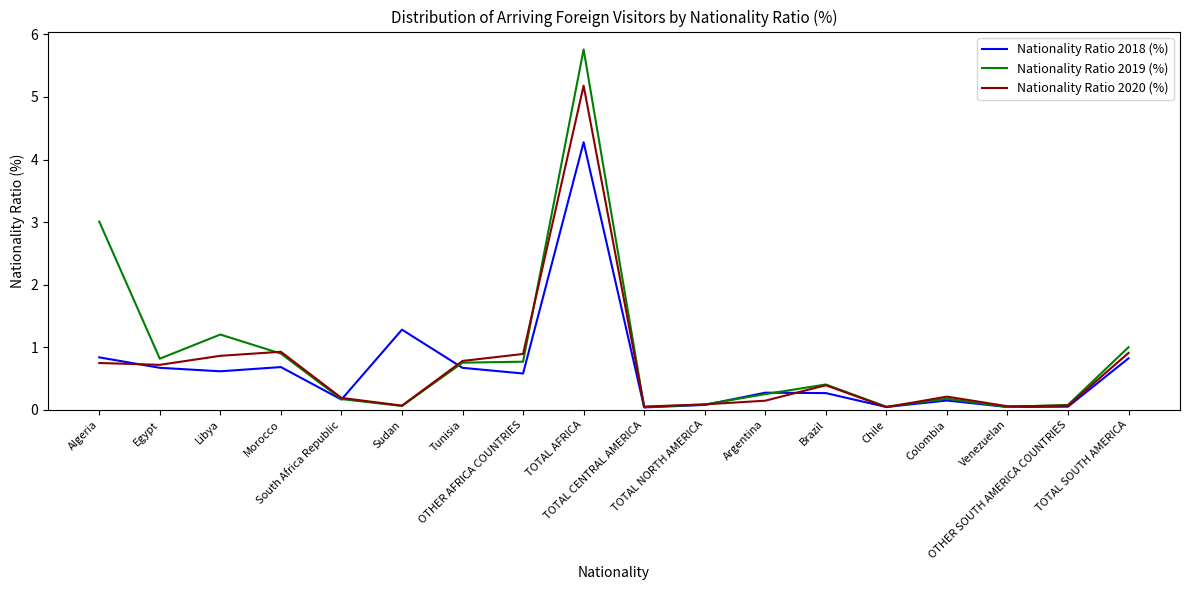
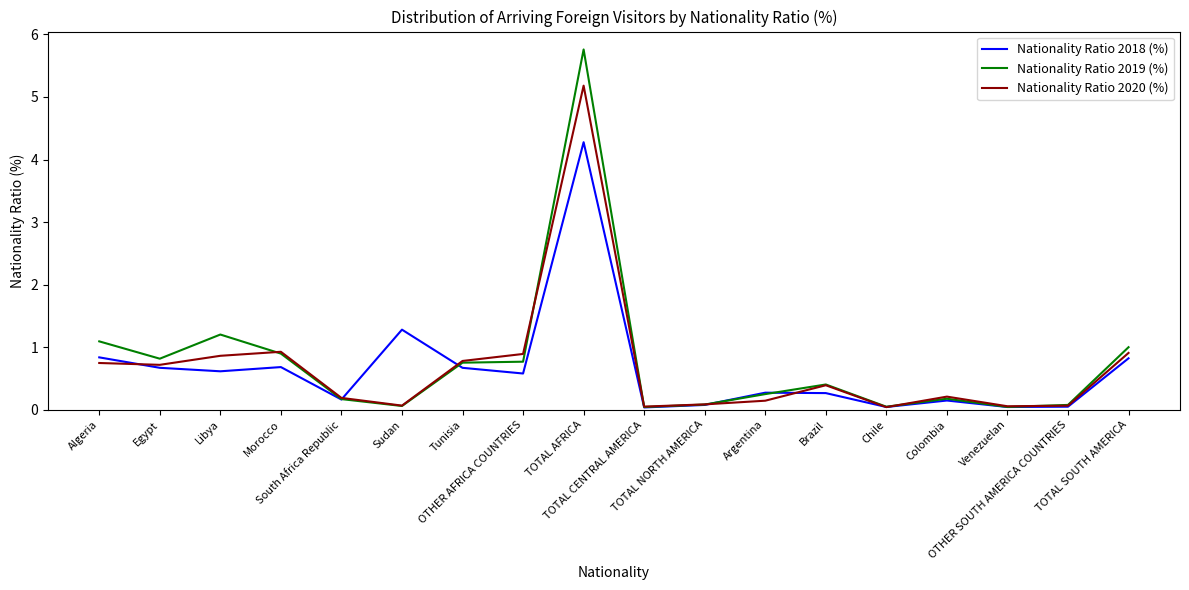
  {
    "Nationality Ratio 2018 (%)": {
      "Algeria": 0.8,
      "Egypt": 0.7,
      "Libya": 0.6,
      "Morocco": 0.7,
      "Sudan": 1.3,
      "Tunisia": 0.7,
      "OTHER AFRICA COUNTRIES": 0.6,
      "TOTAL AFRICA": 4.3,
      "Brazil": 0.3,
      "TOTAL SOUTH AMERICA": 0.8
    },
    "Nationality Ratio 2019 (%)": {
-     "Algeria": 3.0,
+     "Algeria": 1.1,
      "Egypt": 0.8,
      "Libya": 1.2,
      "OTHER AFRICA COUNTRIES": 0.8,
      "TOTAL AFRICA": 5.8,
      "TOTAL SOUTH AMERICA": 1.0
    },
    "Nationality Ratio 2020 (%)": {
      "Algeria": 0.7,
      "Egypt": 0.7,
      "Libya": 0.9,
      "OTHER AFRICA COUNTRIES": 0.9,
      "TOTAL AFRICA": 5.2,
      "Argentina": 0.1,
      "TOTAL SOUTH AMERICA": 0.9
    }
  }
